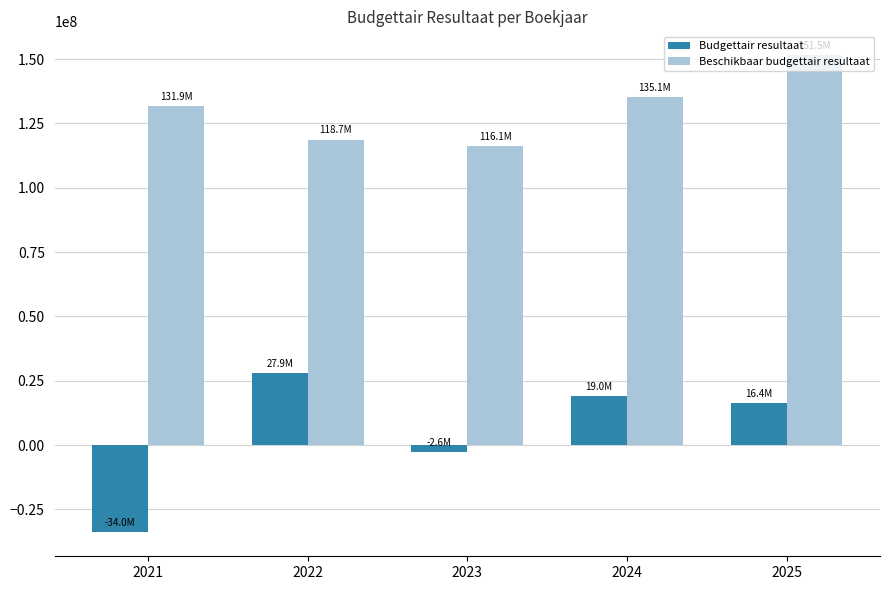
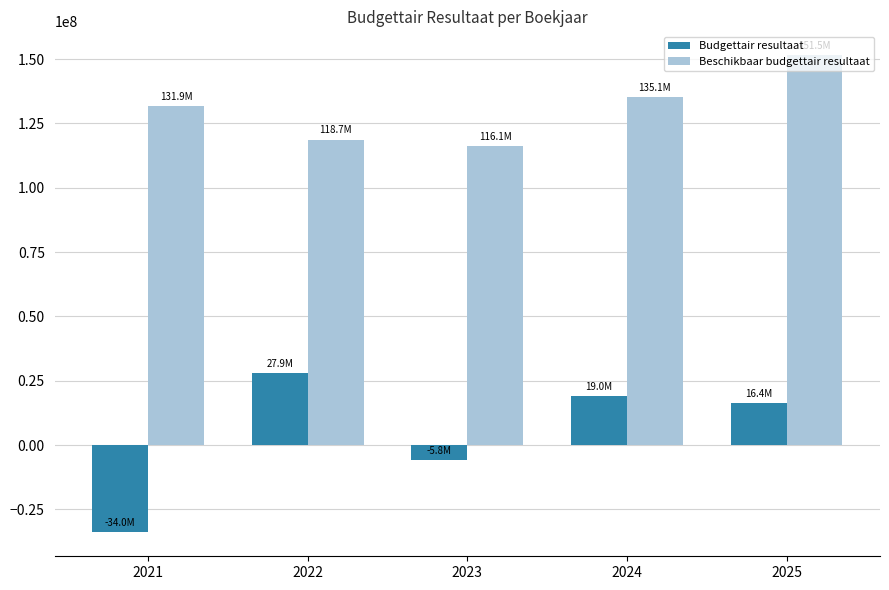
  {
    "Budgettair resultaat": {
      "2021": "-34.0M",
      "2022": "27.9M",
-     "2023": "-2.6M",
+     "2023": "-5.8M",
      "2024": "19.0M",
      "2025": "16.4M"
    },
    "Beschikbaar budgettair resultaat": {
      "2021": "131.9M",
      "2022": "118.7M",
      "2023": "116.1M",
      "2024": "135.1M"
    }
  }
